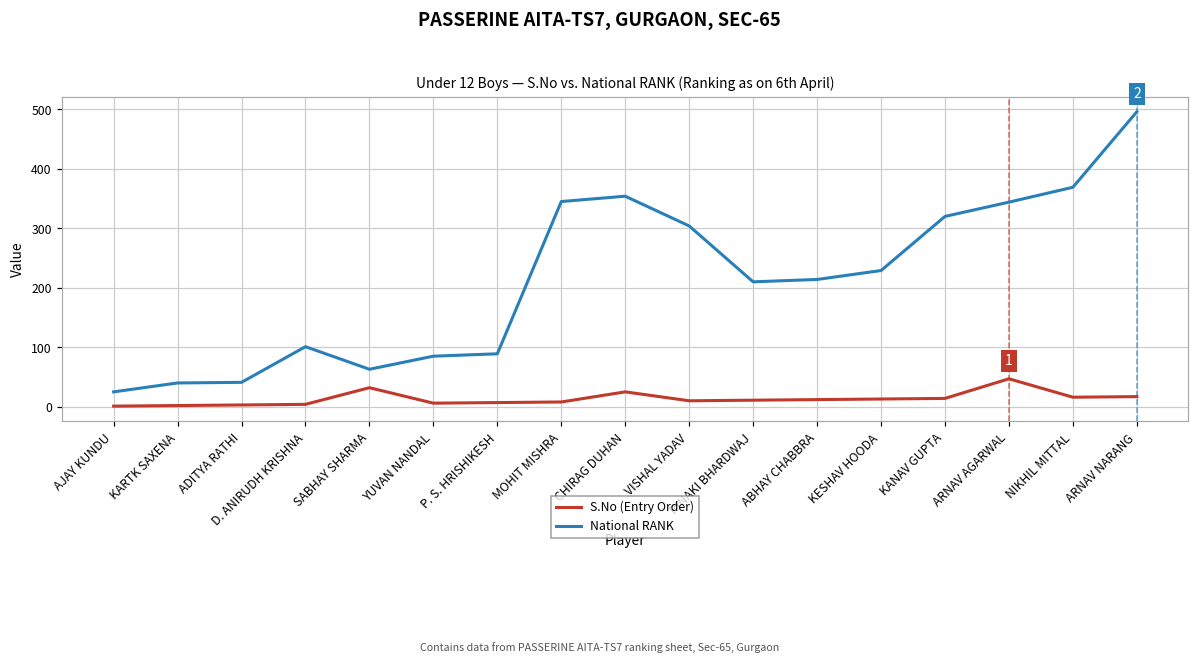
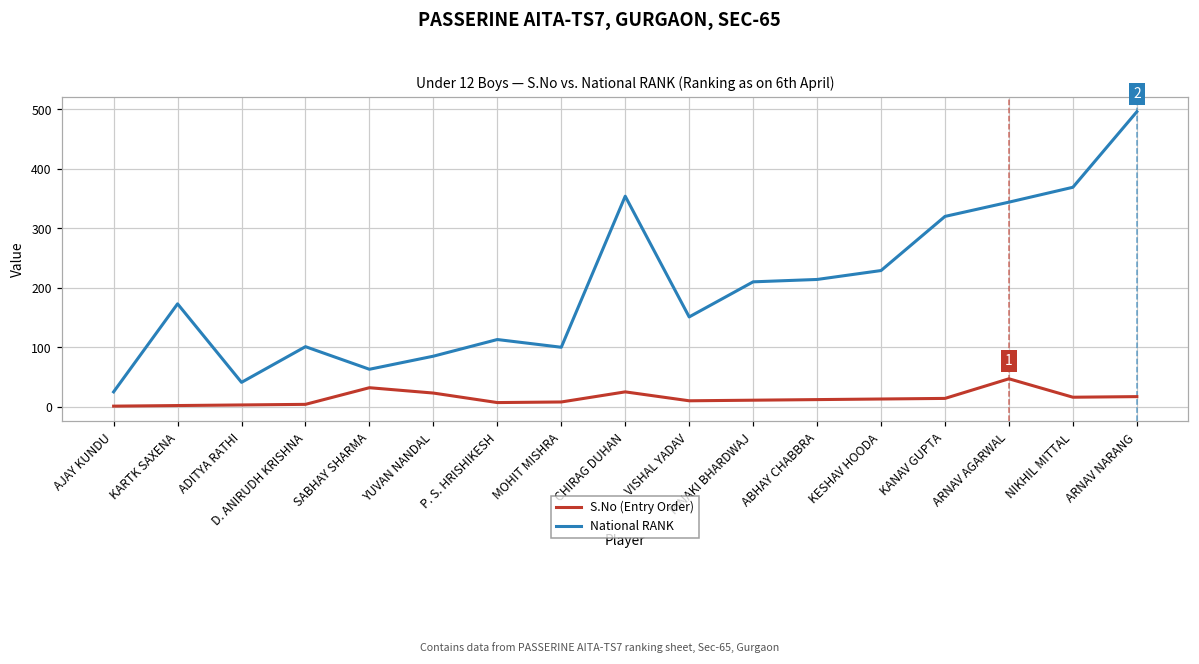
  {
    "S.No (Entry Order)": {
      "AJAY KUNDU": 0,
      "KARTK SAXENA": 0,
      "ADITYA RATHI": 0,
      "D. ANIRUDH KRISHNA": 0,
      "SABHAY SHARMA": 30,
-     "YUVAN NANDAL": 10,
+     "YUVAN NANDAL": 20,
      "P. S. HRISHIKESH": 10,
      "MOHIT MISHRA": 10,
      "CHIRAG DUHAN": 30,
      "VISHAL YADAV": 10,
      "PINAKI BHARDWAJ": 10,
      "ABHAY CHABBRA": 10,
      "KESHAV HOODA": 10,
      "KANAV GUPTA": 10,
      "NIKHIL MITTAL": 20,
      "ARNAV NARANG": 20
    },
    "National RANK": {
      "AJAY KUNDU": 30,
-     "KARTK SAXENA": 40,
+     "KARTK SAXENA": 170,
      "ADITYA RATHI": 40,
      "D. ANIRUDH KRISHNA": 100,
      "SABHAY SHARMA": 60,
      "YUVAN NANDAL": 90,
-     "P. S. HRISHIKESH": 90,
-     "MOHIT MISHRA": 350,
+     "P. S. HRISHIKESH": 110,
+     "MOHIT MISHRA": 100,
      "CHIRAG DUHAN": 350,
-     "VISHAL YADAV": 300,
+     "VISHAL YADAV": 150,
      "PINAKI BHARDWAJ": 210,
      "ABHAY CHABBRA": 210,
      "KESHAV HOODA": 230,
      "KANAV GUPTA": 320,
      "ARNAV AGARWAL": 340,
      "NIKHIL MITTAL": 370
    }
  }
